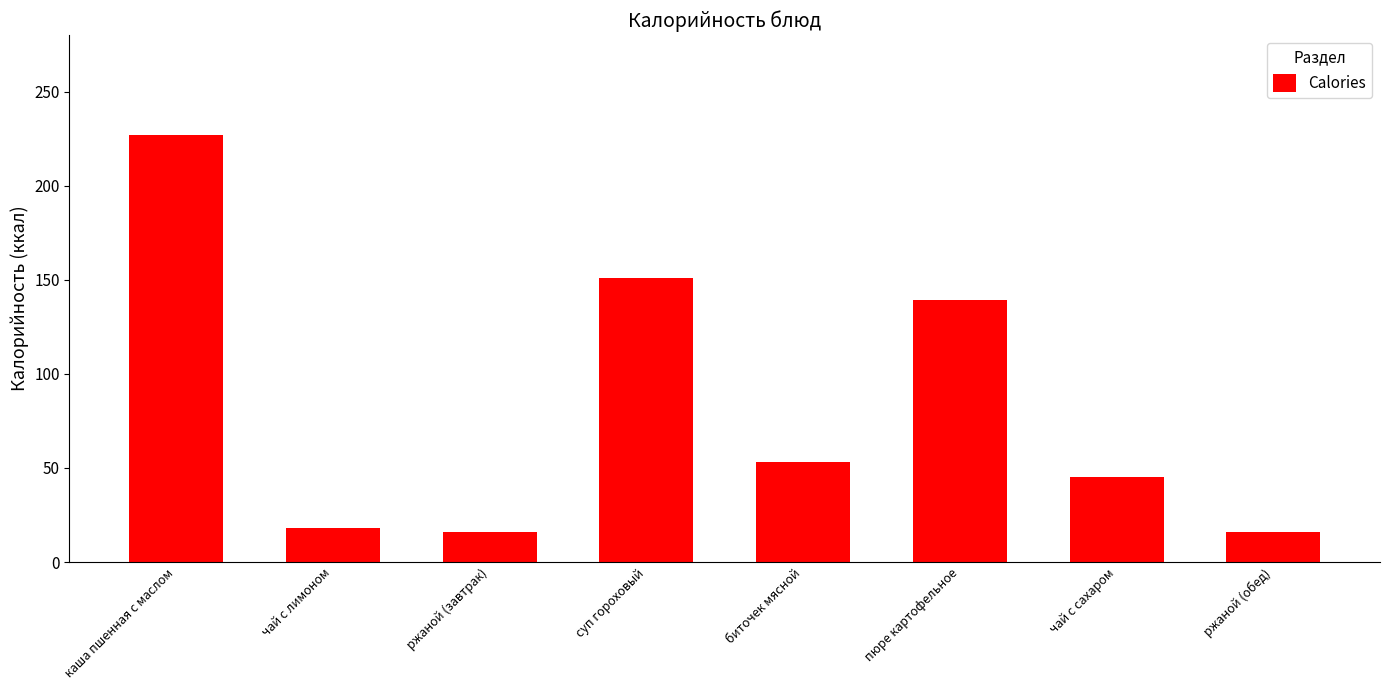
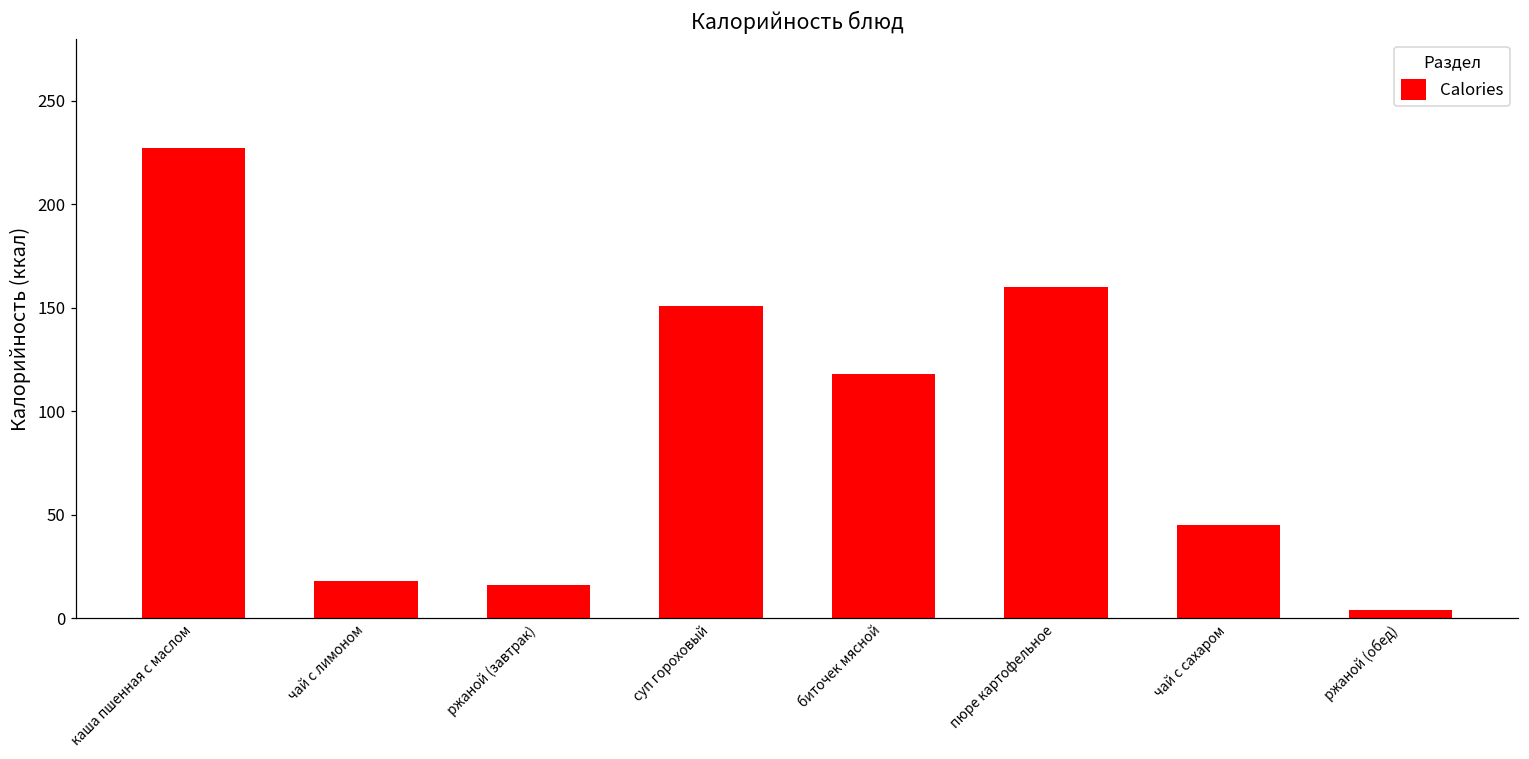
  {
    "каша пшенная с маслом": 227,
    "чай с лимоном": 18,
    "ржаной (завтрак)": 16,
    "суп гороховый": 151,
-   "биточек мясной": 53,
-   "пюре картофельное": 139,
+   "биточек мясной": 118,
+   "пюре картофельное": 160,
    "чай с сахаром": 45,
-   "ржаной (обед)": 16
+   "ржаной (обед)": 4
  }
